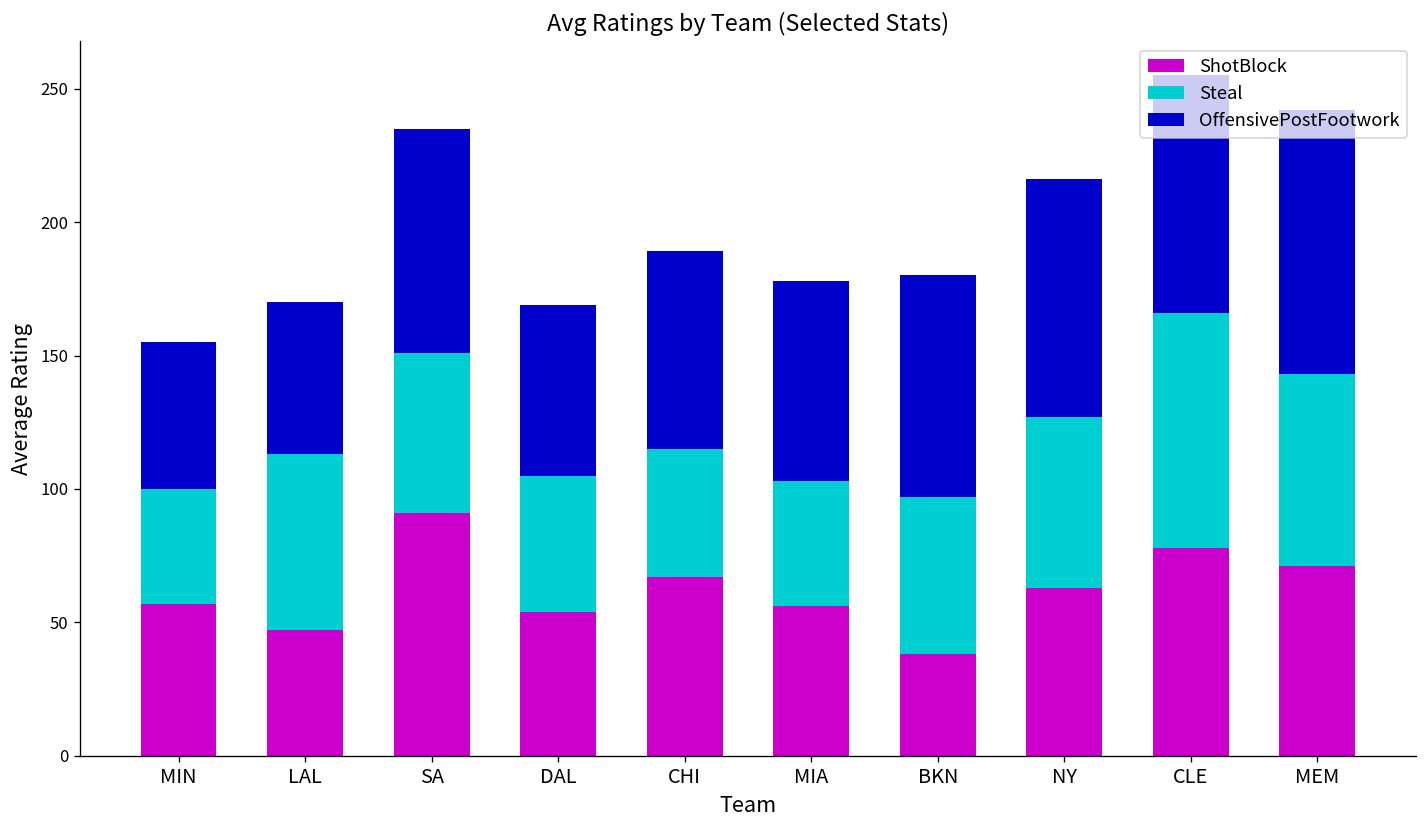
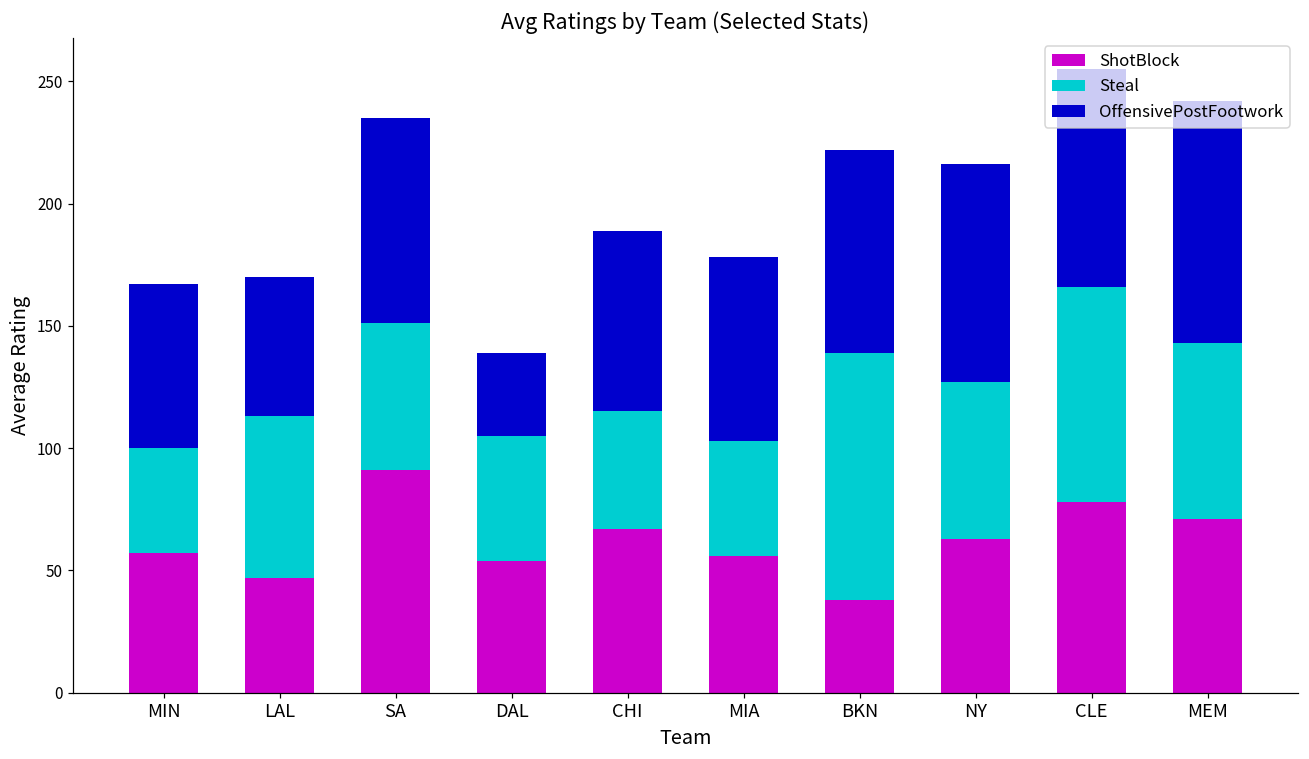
  {
    "ShotBlock": {
      "MIN": 57,
      "LAL": 47,
      "SA": 91,
      "DAL": 54,
      "CHI": 67,
      "MIA": 56,
      "BKN": 38,
      "NY": 63,
      "CLE": 78,
      "MEM": 71
    },
    "Steal": {
      "MIN": 43,
      "LAL": 66,
      "SA": 60,
      "DAL": 51,
      "CHI": 48,
      "MIA": 47,
-     "BKN": 59,
+     "BKN": 101,
      "NY": 64,
      "CLE": 88,
      "MEM": 72
    },
    "OffensivePostFootwork": {
-     "MIN": 55,
+     "MIN": 67,
      "LAL": 57,
      "SA": 84,
-     "DAL": 64,
+     "DAL": 34,
      "CHI": 74,
      "MIA": 75,
      "BKN": 83,
      "NY": 89
    }
  }
